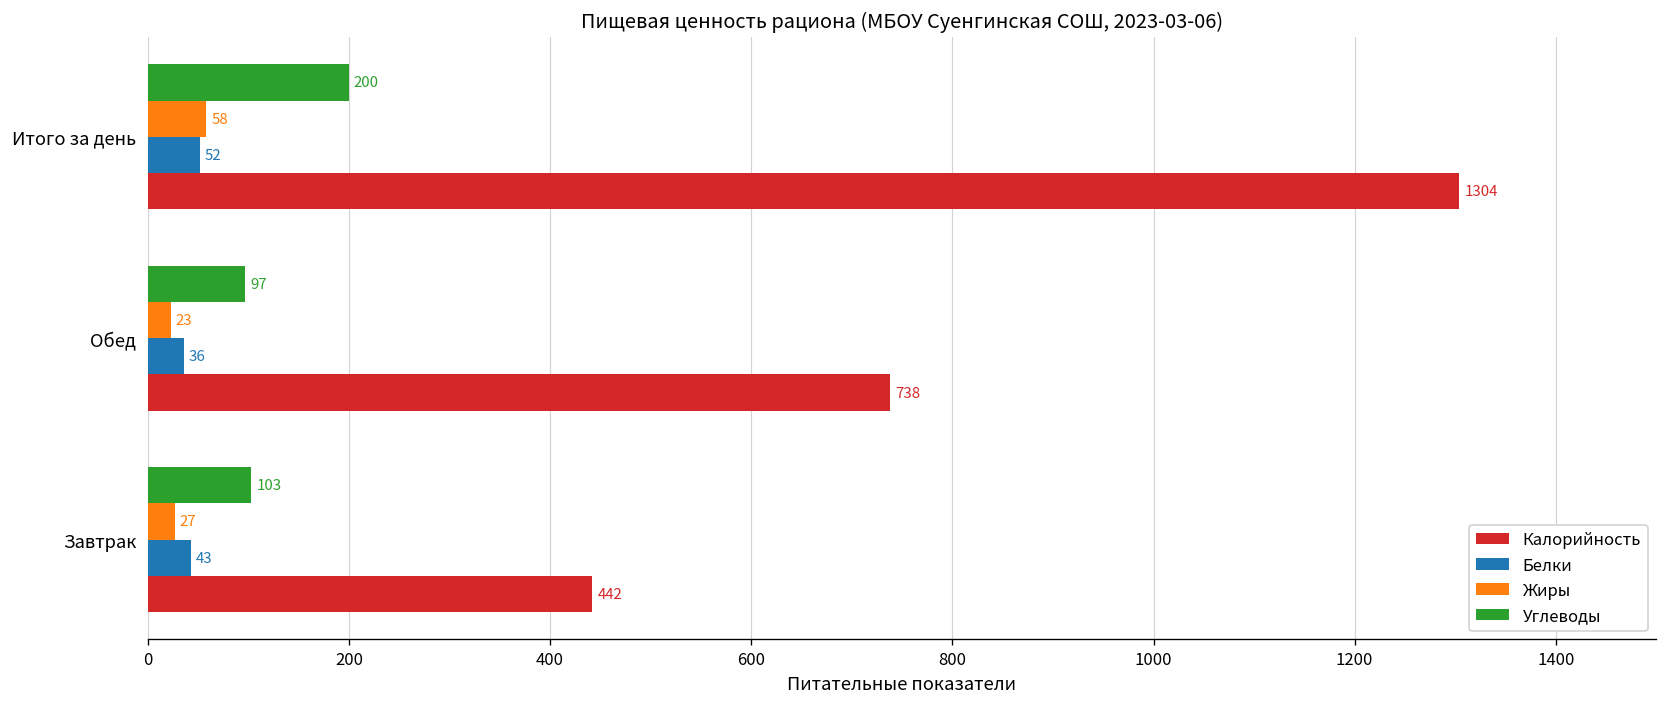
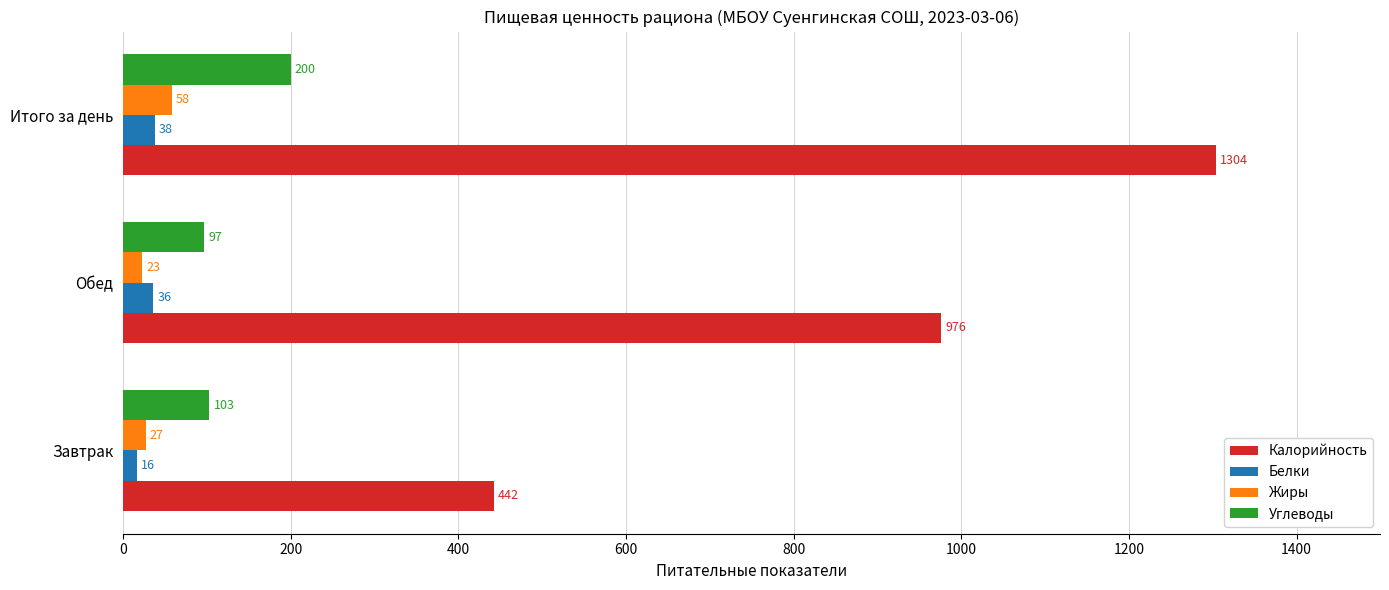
  {
    "Калорийность": {
      "Итого за день": 1304,
-     "Обед": 738,
+     "Обед": 976,
      "Завтрак": 442
    },
    "Белки": {
-     "Итого за день": 52,
+     "Итого за день": 38,
      "Обед": 36,
-     "Завтрак": 43
+     "Завтрак": 16
    },
    "Жиры": {
      "Итого за день": 58,
      "Обед": 23,
      "Завтрак": 27
    },
    "Углеводы": {
      "Итого за день": 200,
      "Обед": 97,
      "Завтрак": 103
    }
  }
